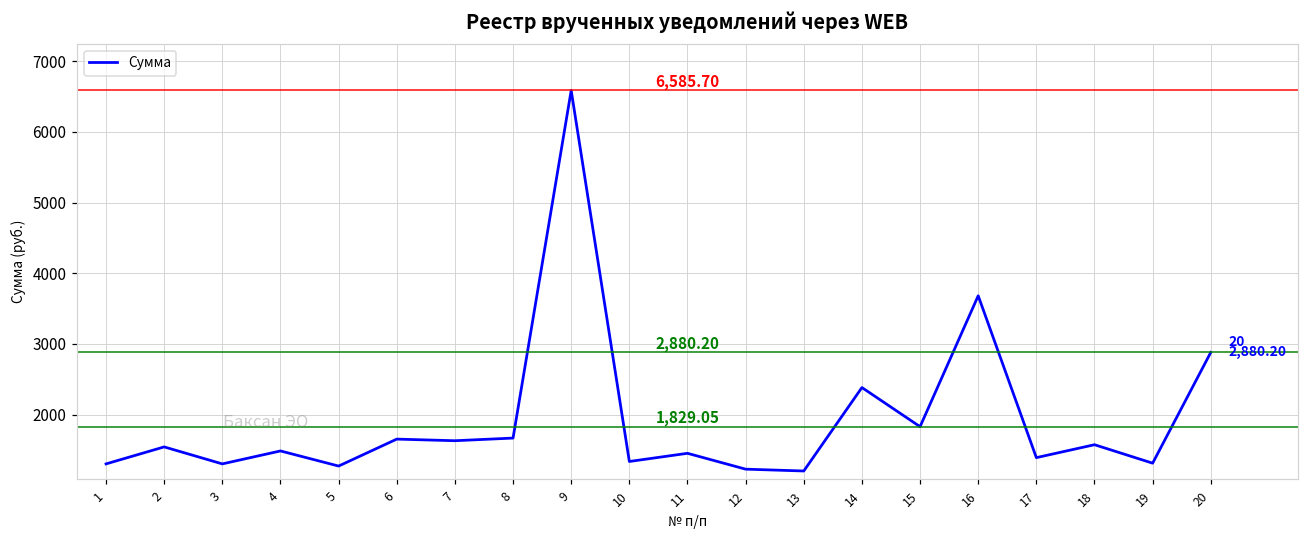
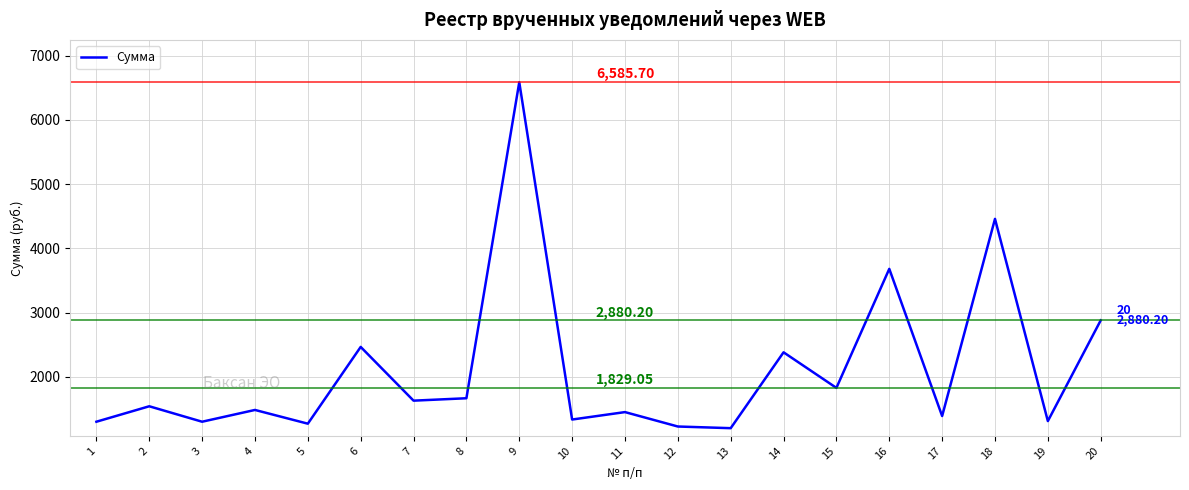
  {
    "1": 1300,
    "2": 1500,
    "3": 1300,
    "4": 1500,
    "5": 1300,
-   "6": 1700,
+   "6": 2500,
    "7": 1600,
    "8": 1700,
    "9": 6600,
    "10": 1300,
    "12": 1200,
    "13": 1200,
    "14": 2400,
    "15": 1800,
    "16": 3700,
    "17": 1400,
-   "18": 1600,
+   "18": 4500,
    "19": 1300
  }
